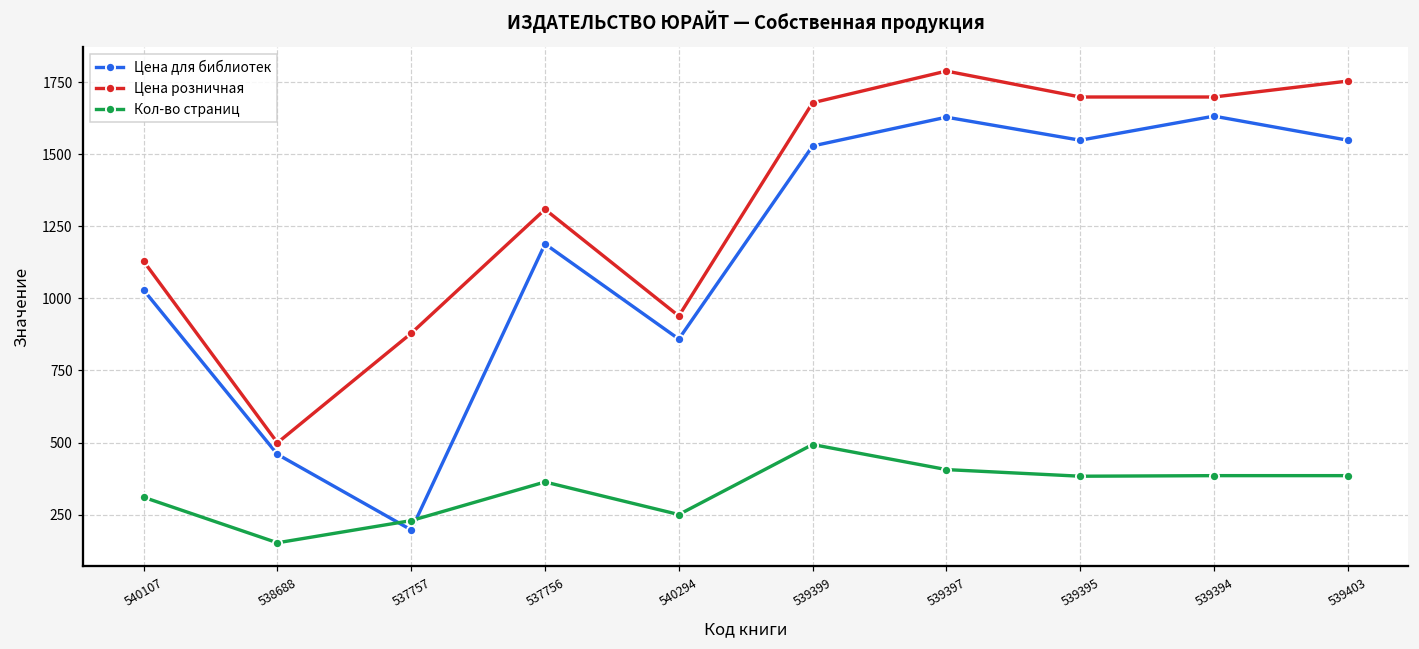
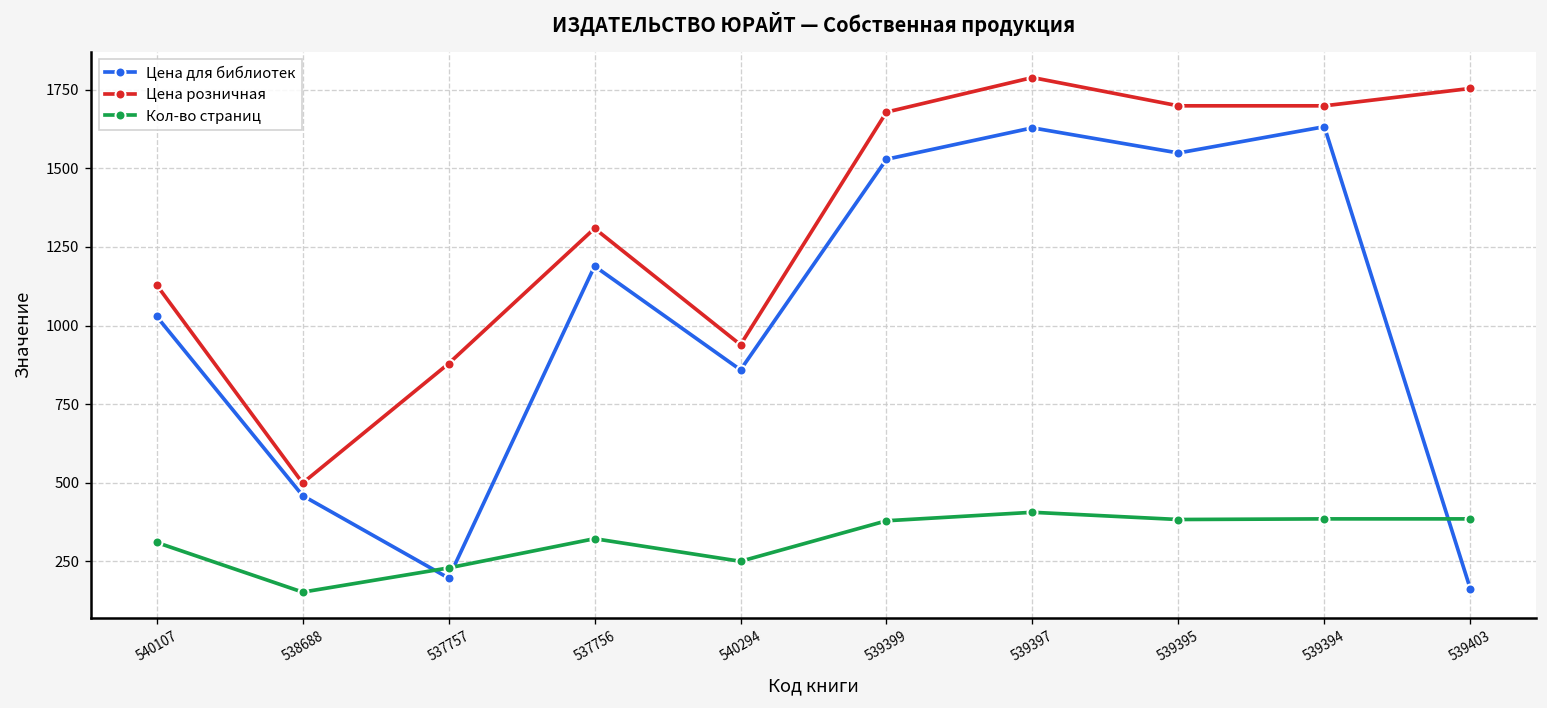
  {
    "Цена для библиотек": {
      "540107": 1030,
      "538688": 460,
      "537757": 200,
      "537756": 1190,
      "540294": 860,
      "539399": 1530,
      "539397": 1630,
      "539395": 1550,
      "539394": 1630,
-     "539403": 1550
+     "539403": 160
    },
    "Цена розничная": {
      "540107": 1130,
      "538688": 500,
      "537757": 880,
      "537756": 1310,
      "540294": 940,
      "539399": 1680,
      "539397": 1790,
      "539395": 1700,
      "539394": 1700,
      "539403": 1750
    },
    "Кол-во страниц": {
      "540107": 310,
      "538688": 150,
      "537757": 230,
-     "537756": 360,
+     "537756": 320,
      "540294": 250,
-     "539399": 490,
+     "539399": 380,
      "539397": 410,
      "539395": 380,
      "539394": 390,
      "539403": 390
    }
  }
